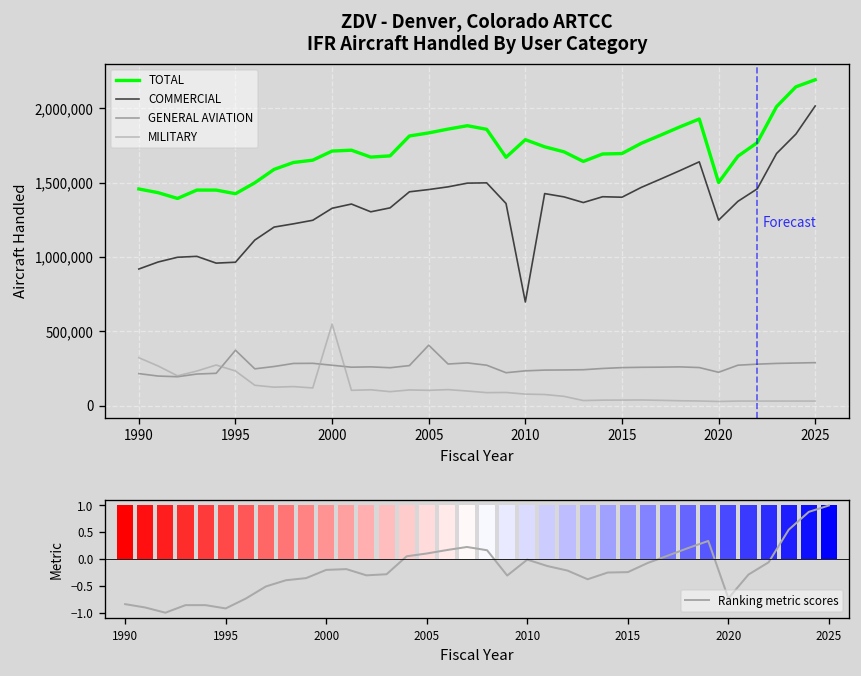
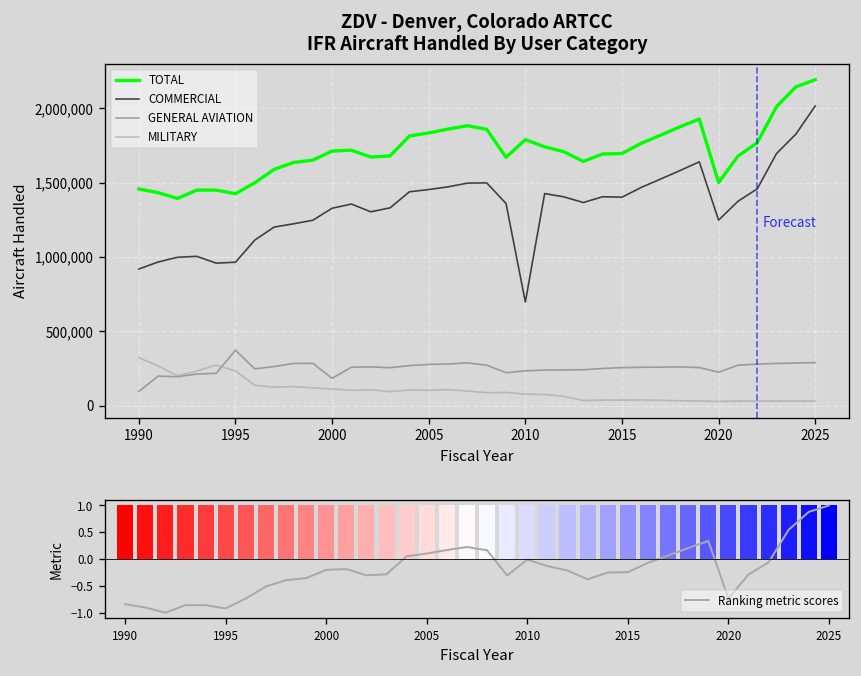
  {
    "ZDV - Denver, Colorado ARTCC IFR Aircraft Handled By User Category": {
      "TOTAL": {
        "1990": "1,460,000",
        "1995": "1,430,000",
        "2000": "1,710,000",
        "2005": "1,830,000",
        "2010": "1,790,000",
        "2015": "1,700,000",
        "2020": "1,500,000",
        "2025": "2,190,000"
      },
      "COMMERCIAL": {
        "1990": "920,000",
        "1995": "960,000",
        "2000": "1,330,000",
        "2005": "1,450,000",
        "2010": "700,000",
        "2015": "1,400,000",
        "2020": "1,250,000",
        "2025": "2,020,000"
      },
      "GENERAL AVIATION": {
-       "1990": "220,000",
+       "1990": "100,000",
        "1995": "370,000",
-       "2000": "270,000",
-       "2005": "410,000",
+       "2000": "180,000",
+       "2005": "280,000",
        "2010": "230,000",
        "2015": "260,000",
        "2020": "220,000",
        "2025": "290,000"
      },
      "MILITARY": {
        "1990": "320,000",
        "1995": "230,000",
-       "2000": "550,000",
+       "2000": "110,000",
        "2005": "100,000",
        "2010": "80,000",
        "2015": "40,000",
        "2020": "30,000",
        "2025": "30,000"
      }
    }
  }
